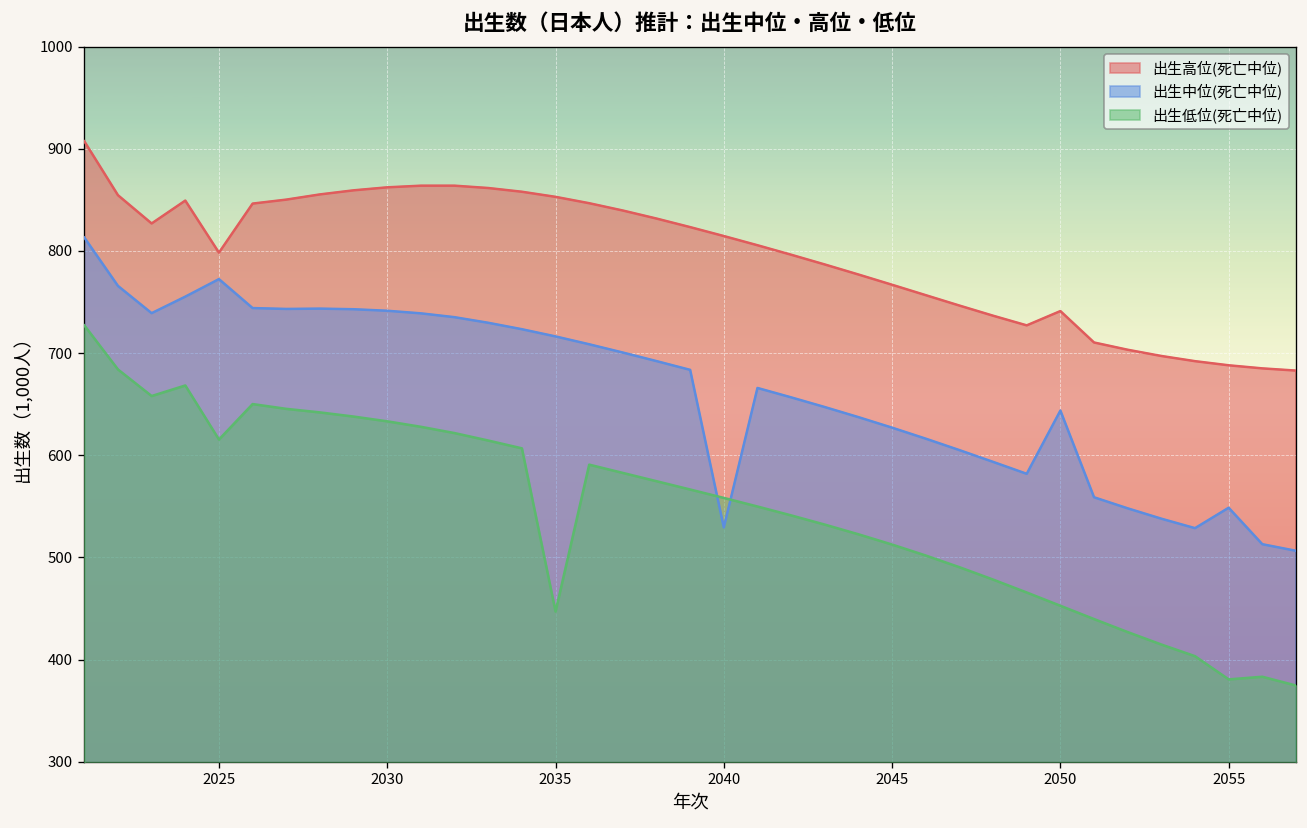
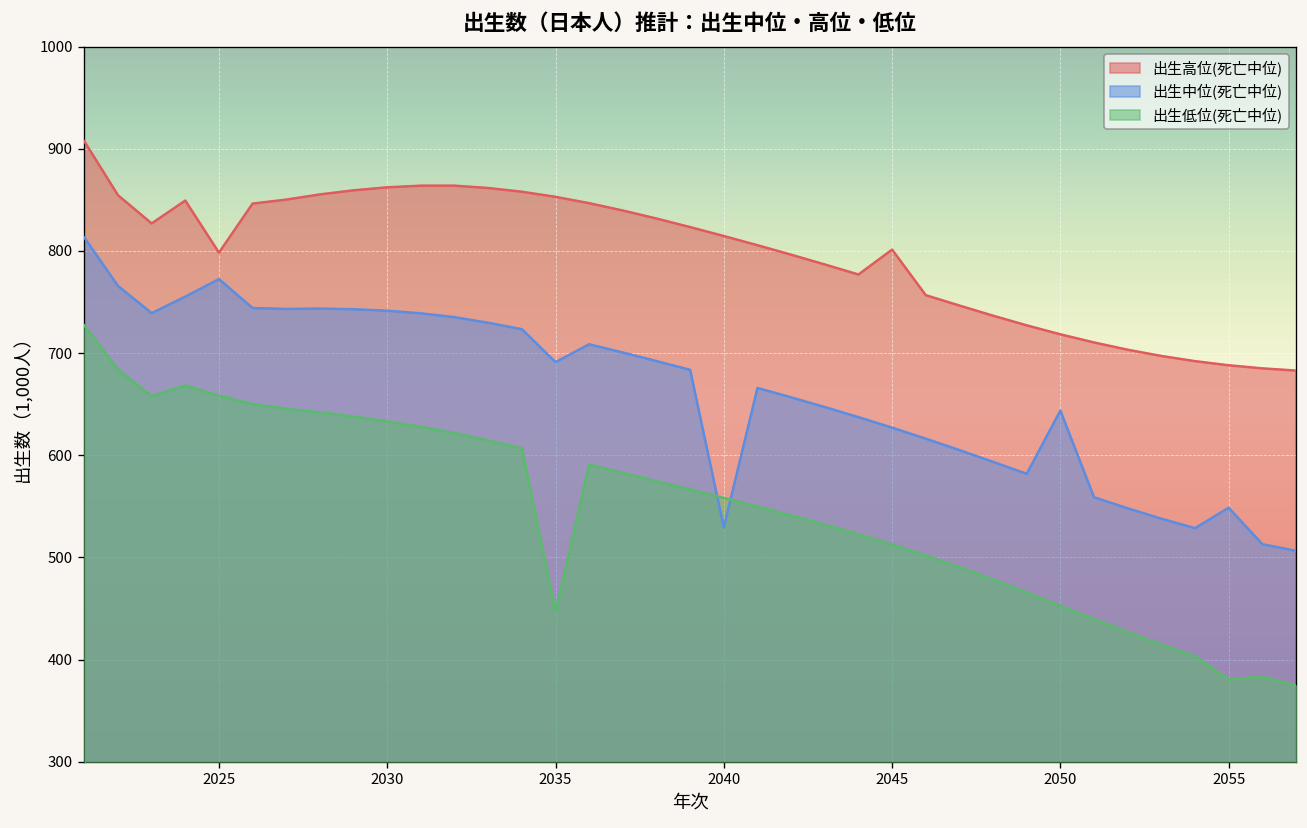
  {
    "出生高位(死亡中位)": {
      "2025": 800,
      "2030": 860,
      "2035": 850,
      "2040": 810,
-     "2045": 770,
-     "2050": 740,
+     "2045": 800,
+     "2050": 720,
      "2055": 690
    },
    "出生中位(死亡中位)": {
      "2025": 770,
      "2030": 740,
-     "2035": 720,
+     "2035": 690,
      "2040": 530,
      "2045": 630,
      "2050": 640,
      "2055": 550
    },
    "出生低位(死亡中位)": {
-     "2025": 620,
+     "2025": 660,
      "2030": 630,
      "2035": 450,
      "2040": 560,
      "2045": 510,
      "2050": 450,
      "2055": 380
    }
  }
